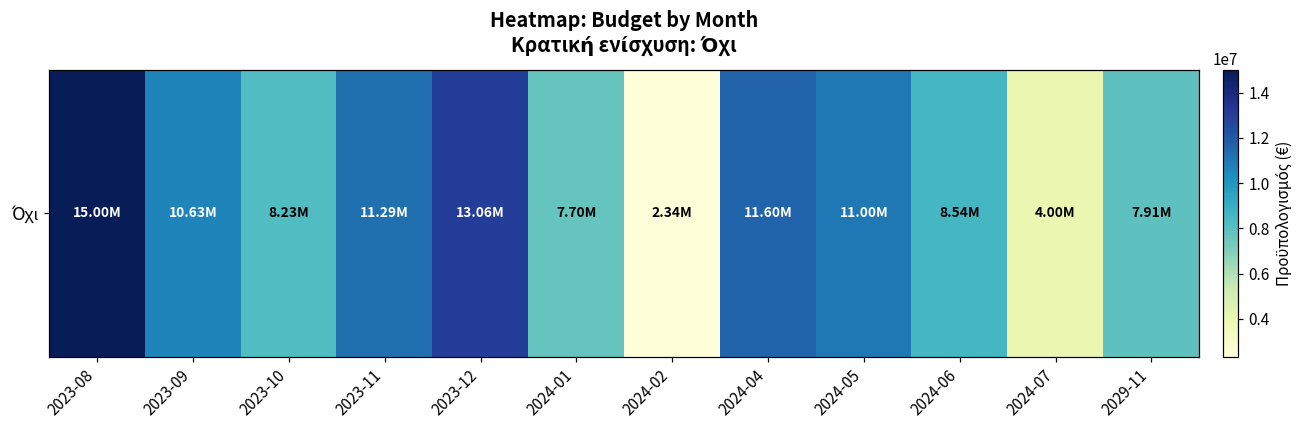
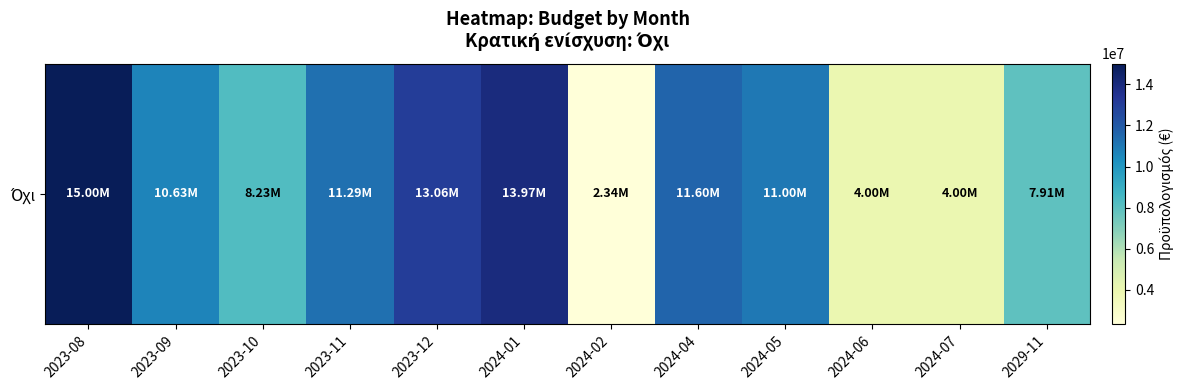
  {
    "Όχι": {
      "2023-08": "15.00M",
      "2023-09": "10.63M",
      "2023-10": "8.23M",
      "2023-11": "11.29M",
      "2023-12": "13.06M",
-     "2024-01": "7.70M",
+     "2024-01": "13.97M",
      "2024-02": "2.34M",
      "2024-04": "11.60M",
      "2024-05": "11.00M",
-     "2024-06": "8.54M",
+     "2024-06": "4.00M",
      "2024-07": "4.00M",
      "2029-11": "7.91M"
    }
  }
